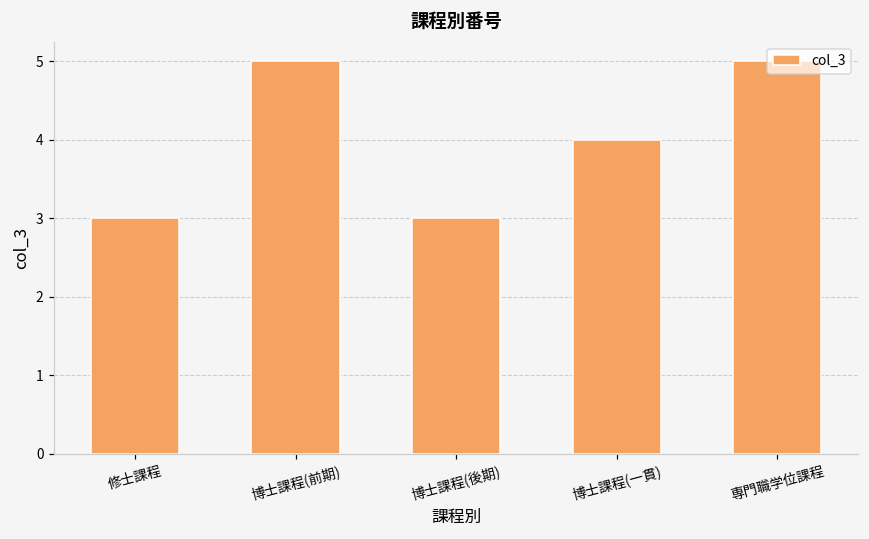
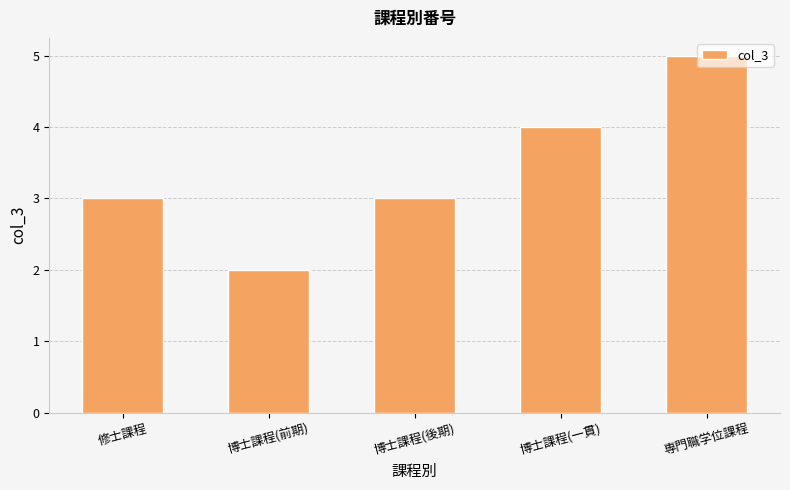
  {
    "修士課程": 3,
-   "博士課程(前期)": 5,
+   "博士課程(前期)": 2,
    "博士課程(後期)": 3,
    "博士課程(一貫)": 4
  }
